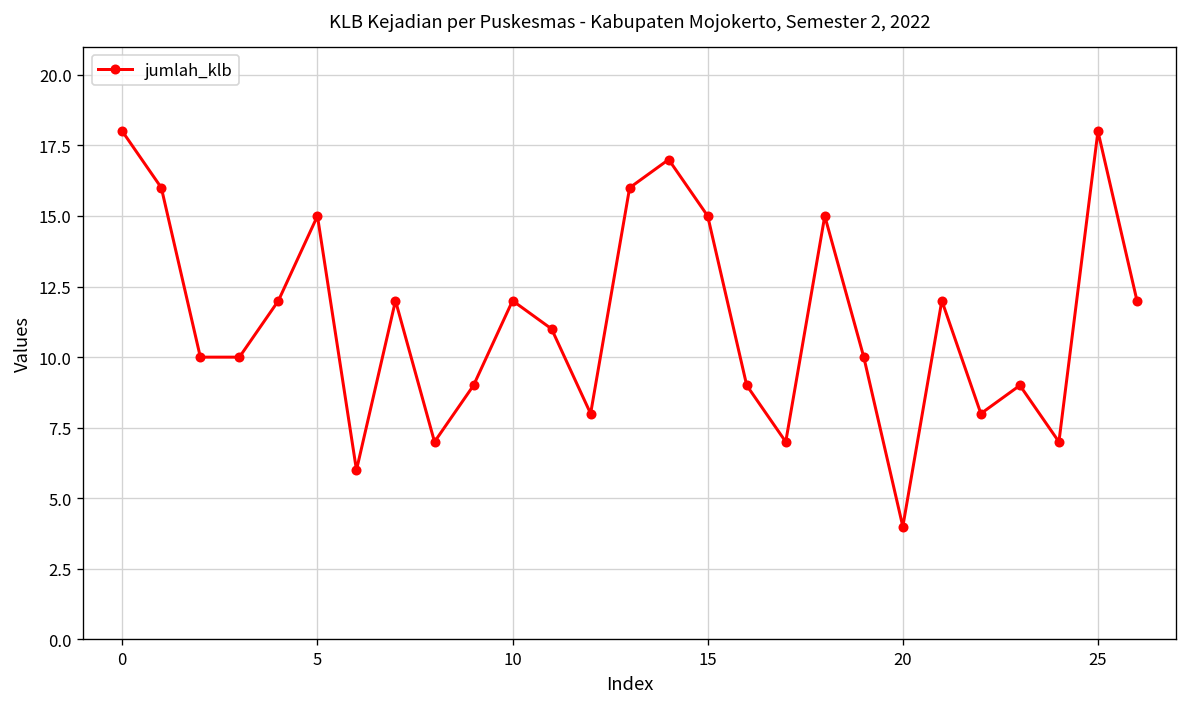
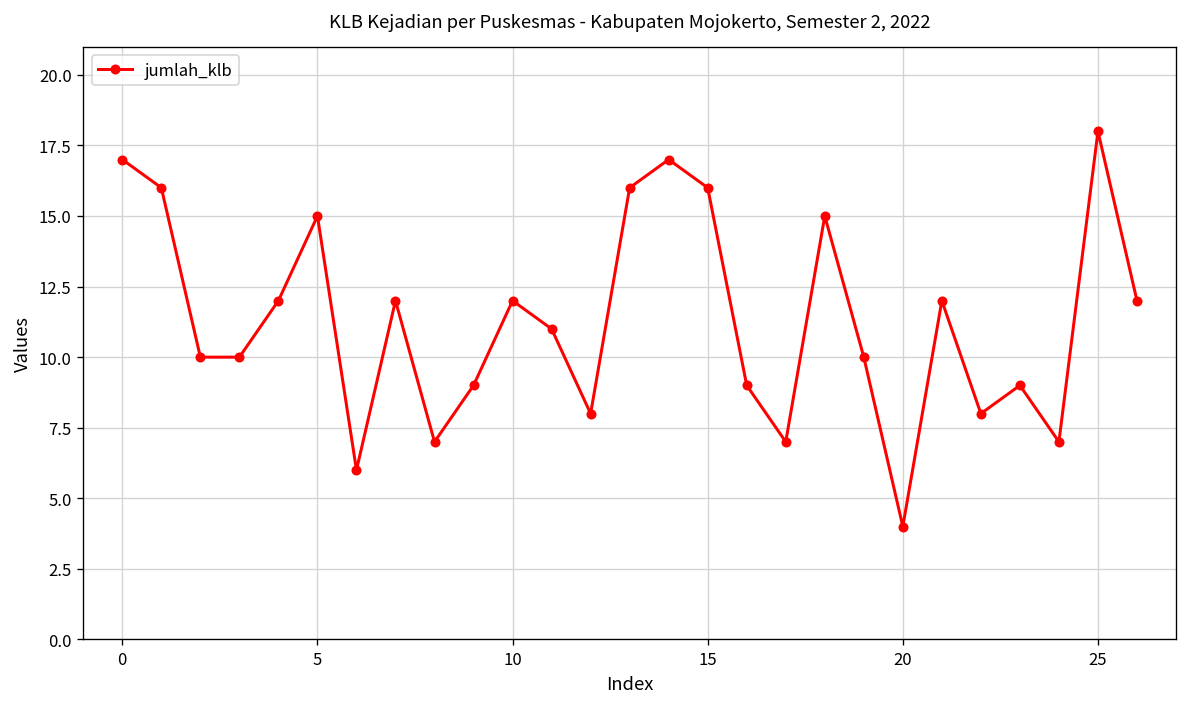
  {
-   "0": 18,
+   "0": 17,
    "5": 15,
    "10": 12,
-   "15": 15,
+   "15": 16,
    "20": 4,
    "25": 18
  }
